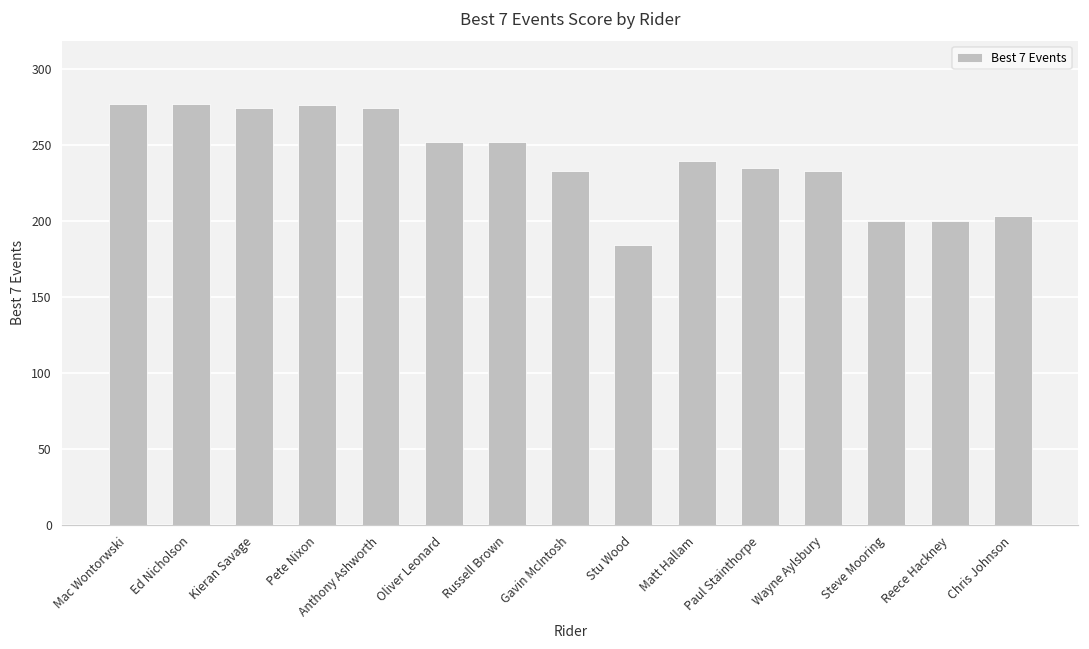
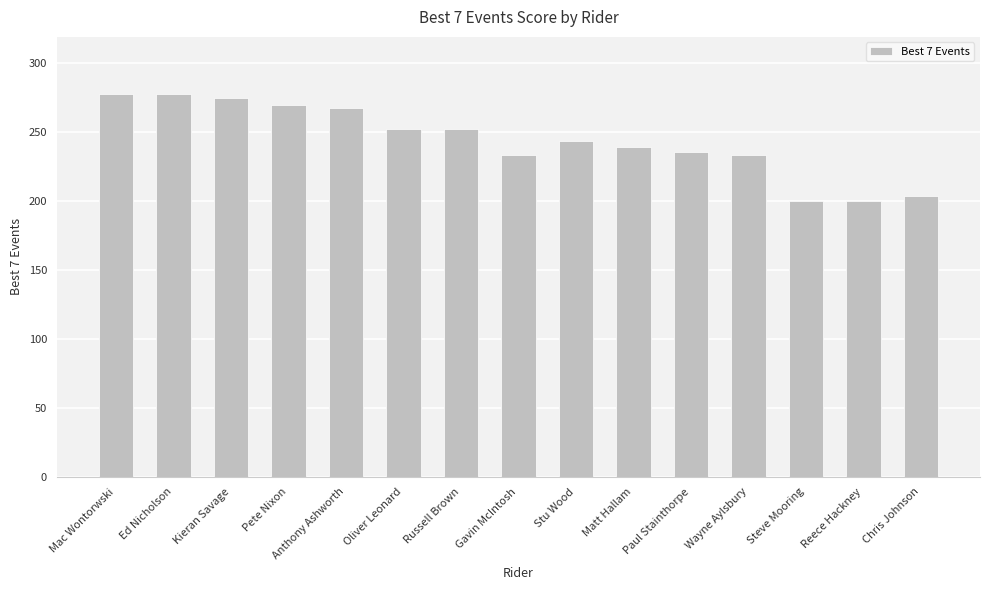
  {
    "Mac Wontorwski": 277,
    "Ed Nicholson": 277,
    "Kieran Savage": 274,
-   "Pete Nixon": 276,
-   "Anthony Ashworth": 274,
+   "Pete Nixon": 269,
+   "Anthony Ashworth": 267,
    "Oliver Leonard": 252,
    "Russell Brown": 252,
    "Gavin McIntosh": 233,
-   "Stu Wood": 184,
+   "Stu Wood": 243,
    "Matt Hallam": 239,
    "Paul Stainthorpe": 235,
    "Wayne Aylsbury": 233,
    "Steve Mooring": 200,
    "Reece Hackney": 200,
    "Chris Johnson": 203
  }
